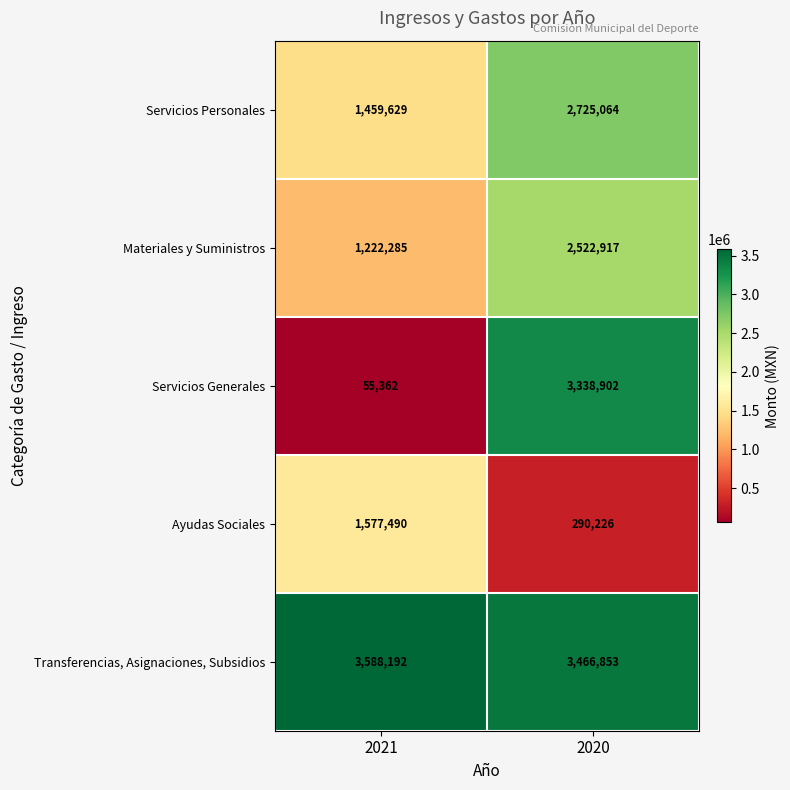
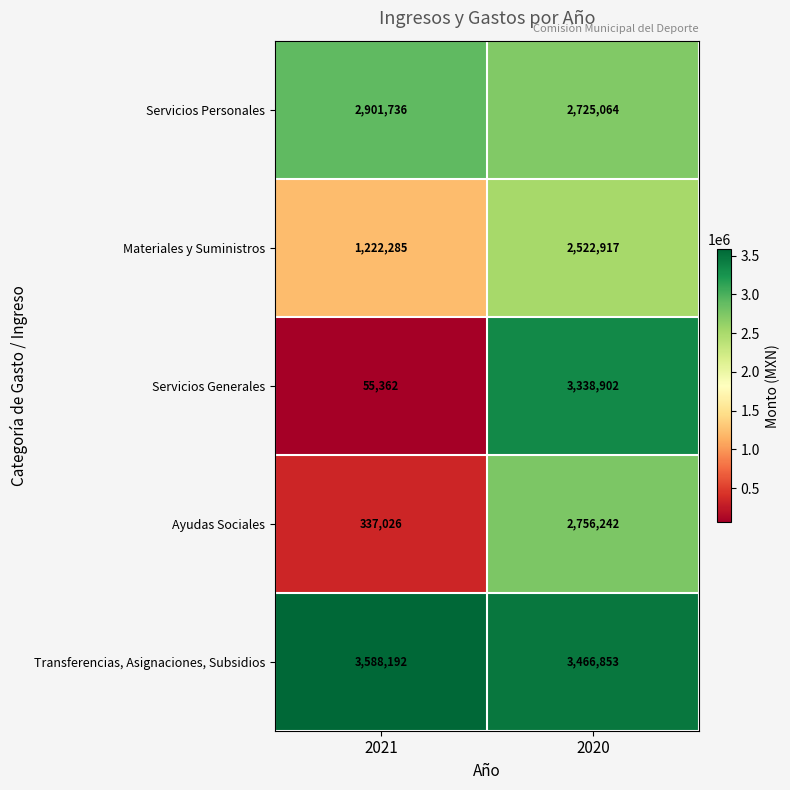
  {
    "Servicios Personales": {
-     "2021": "1,459,629",
+     "2021": "2,901,736",
      "2020": "2,725,064"
    },
    "Materiales y Suministros": {
      "2021": "1,222,285",
      "2020": "2,522,917"
    },
    "Servicios Generales": {
      "2021": "55,362",
      "2020": "3,338,902"
    },
    "Ayudas Sociales": {
-     "2021": "1,577,490",
-     "2020": "290,226"
+     "2021": "337,026",
+     "2020": "2,756,242"
    },
    "Transferencias, Asignaciones, Subsidios": {
      "2021": "3,588,192",
      "2020": "3,466,853"
    }
  }
